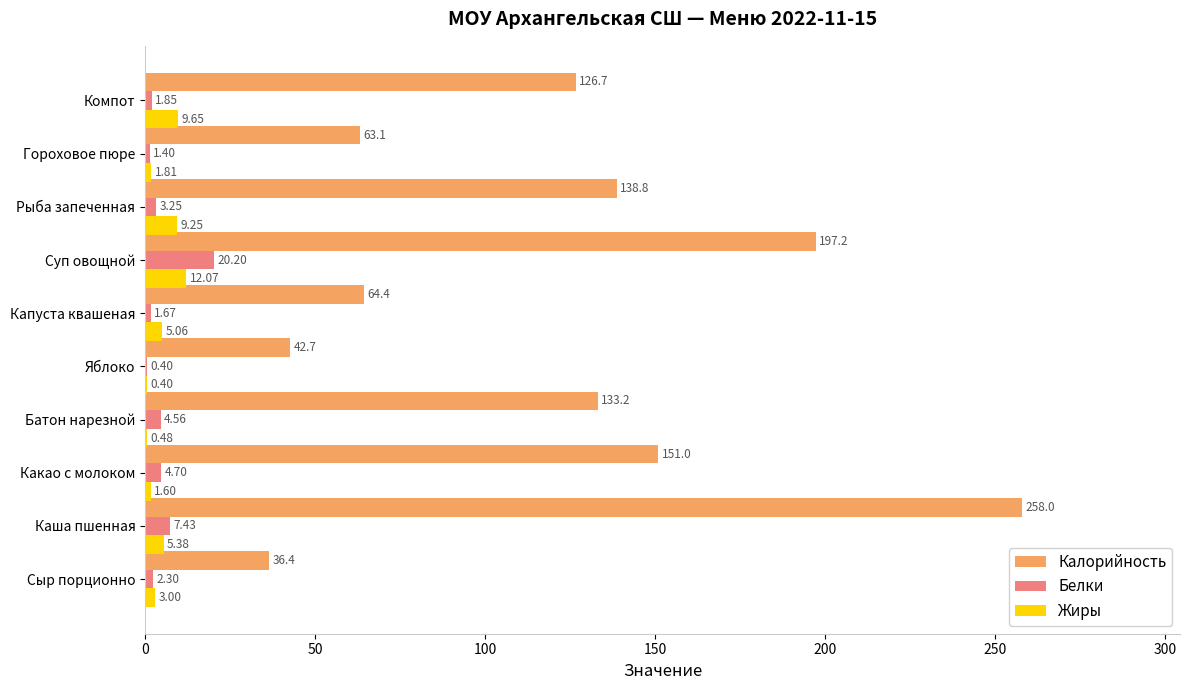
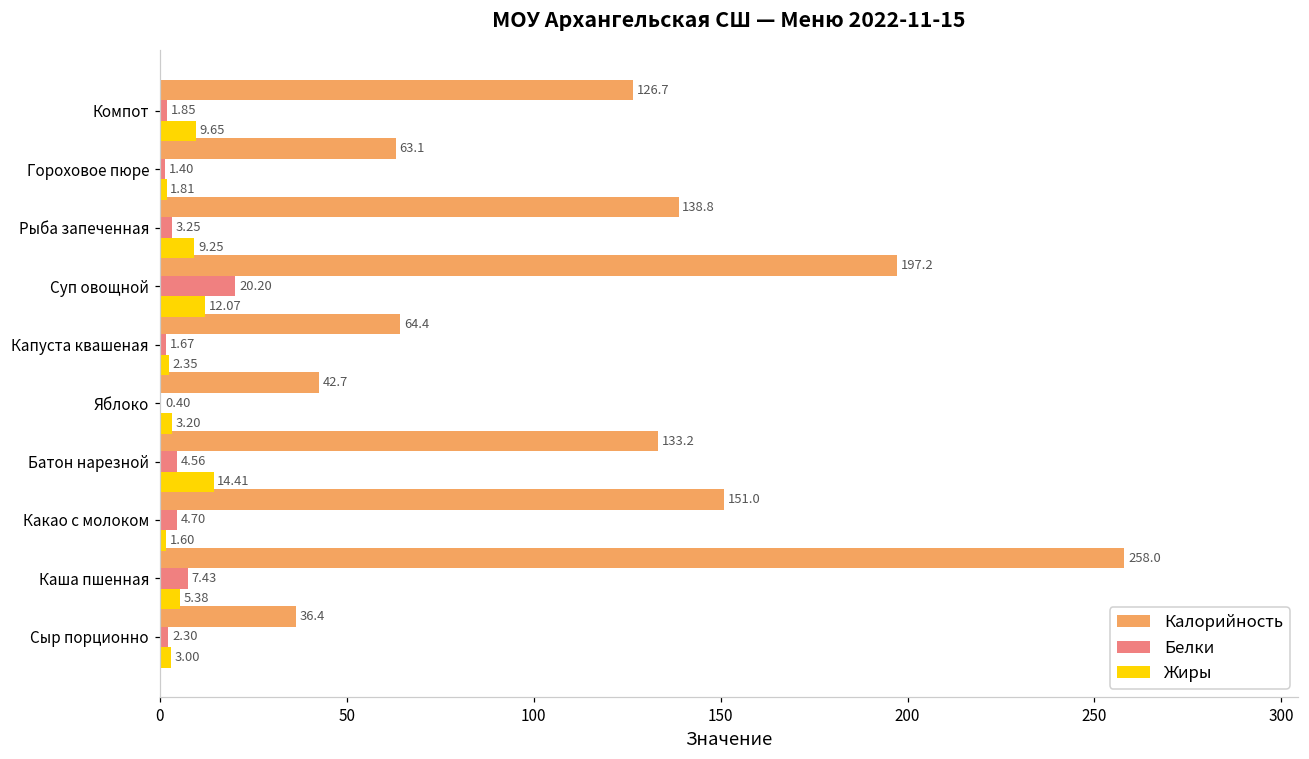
  {
    "Жиры": {
      "Компот": 9.65,
      "Гороховое пюре": 1.81,
      "Рыба запеченная": 9.25,
      "Суп овощной": 12.07,
-     "Капуста квашеная": 5.06,
-     "Яблоко": 0.40,
-     "Батон нарезной": 0.48,
+     "Капуста квашеная": 2.35,
+     "Яблоко": 3.20,
+     "Батон нарезной": 14.41,
      "Какао с молоком": 1.60,
      "Каша пшенная": 5.38,
      "Сыр порционно": 3.00
    }
  }
